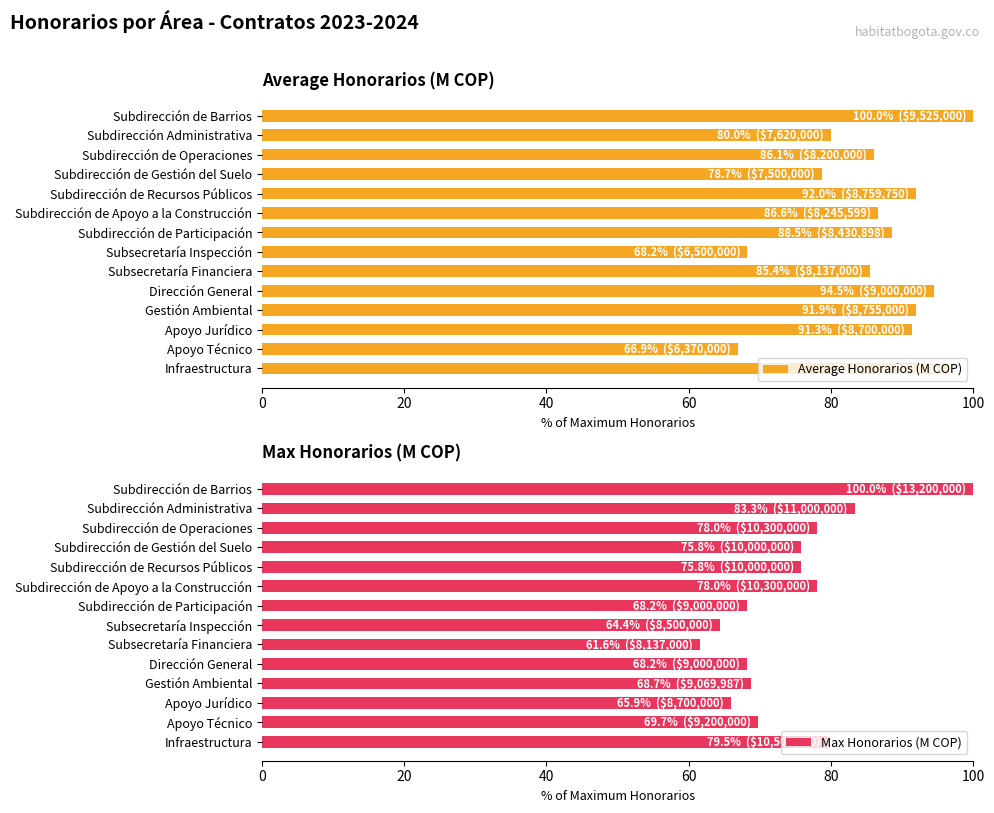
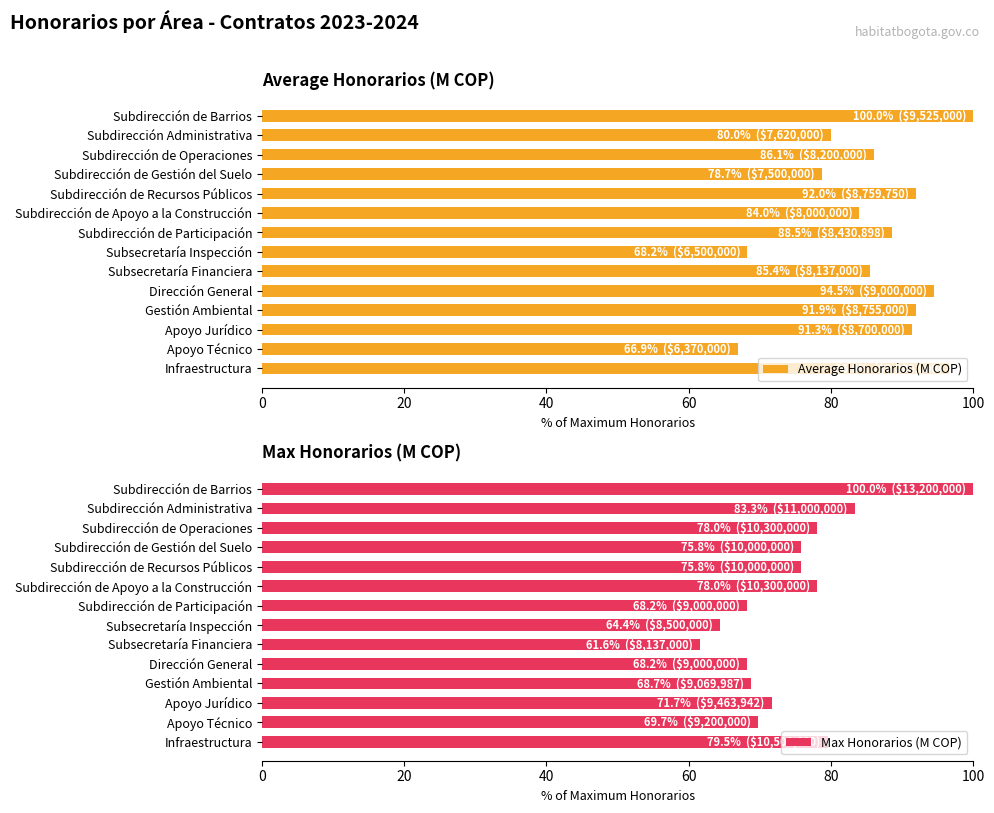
  {
    "Average Honorarios (M COP)": {
      "Subdirección de Barrios": "100.0%",
      "Subdirección Administrativa": "80.0%",
      "Subdirección de Operaciones": "86.1%",
      "Subdirección de Gestión del Suelo": "78.7%",
      "Subdirección de Recursos Públicos": "92.0%",
-     "Subdirección de Apoyo a la Construcción": "86.6% ($8,245,599)",
+     "Subdirección de Apoyo a la Construcción": "84.0% ($8,000,000)",
      "Subdirección de Participación": "88.5%",
      "Subsecretaría Inspección": "68.2%",
      "Subsecretaría Financiera": "85.4%",
      "Dirección General": "94.5%",
      "Gestión Ambiental": "91.9%",
      "Apoyo Jurídico": "91.3%",
      "Apoyo Técnico": "66.9%"
    },
    "Max Honorarios (M COP)": {
      "Subdirección de Barrios": "100.0%",
      "Subdirección Administrativa": "83.3%",
      "Subdirección de Operaciones": "78.0%",
      "Subdirección de Gestión del Suelo": "75.8%",
      "Subdirección de Recursos Públicos": "75.8%",
      "Subdirección de Apoyo a la Construcción": "78.0%",
      "Subdirección de Participación": "68.2%",
      "Subsecretaría Inspección": "64.4%",
      "Subsecretaría Financiera": "61.6%",
      "Dirección General": "68.2%",
      "Gestión Ambiental": "68.7%",
-     "Apoyo Jurídico": "65.9% ($8,700,000)",
+     "Apoyo Jurídico": "71.7% ($9,463,942)",
      "Apoyo Técnico": "69.7%"
    }
  }
